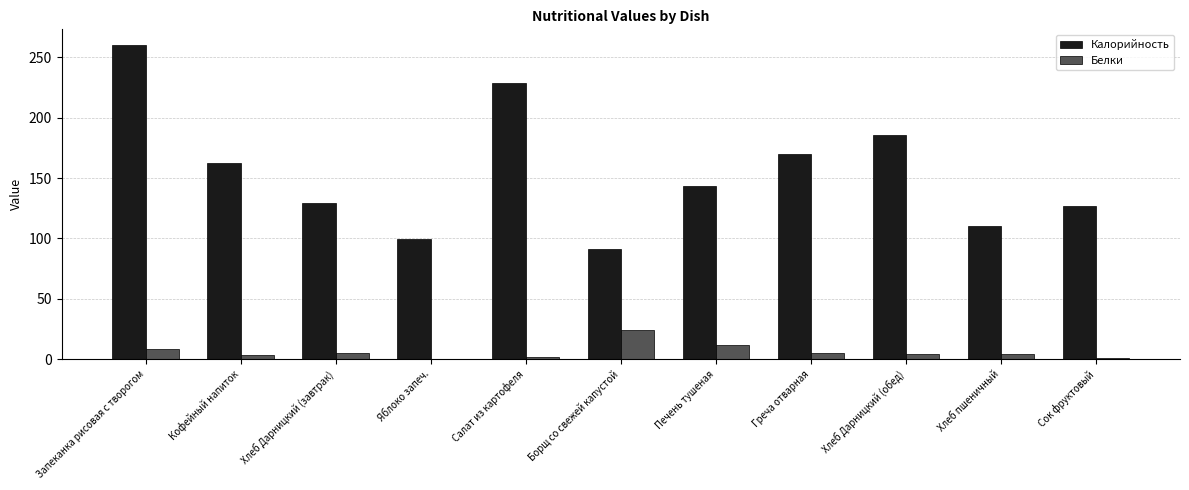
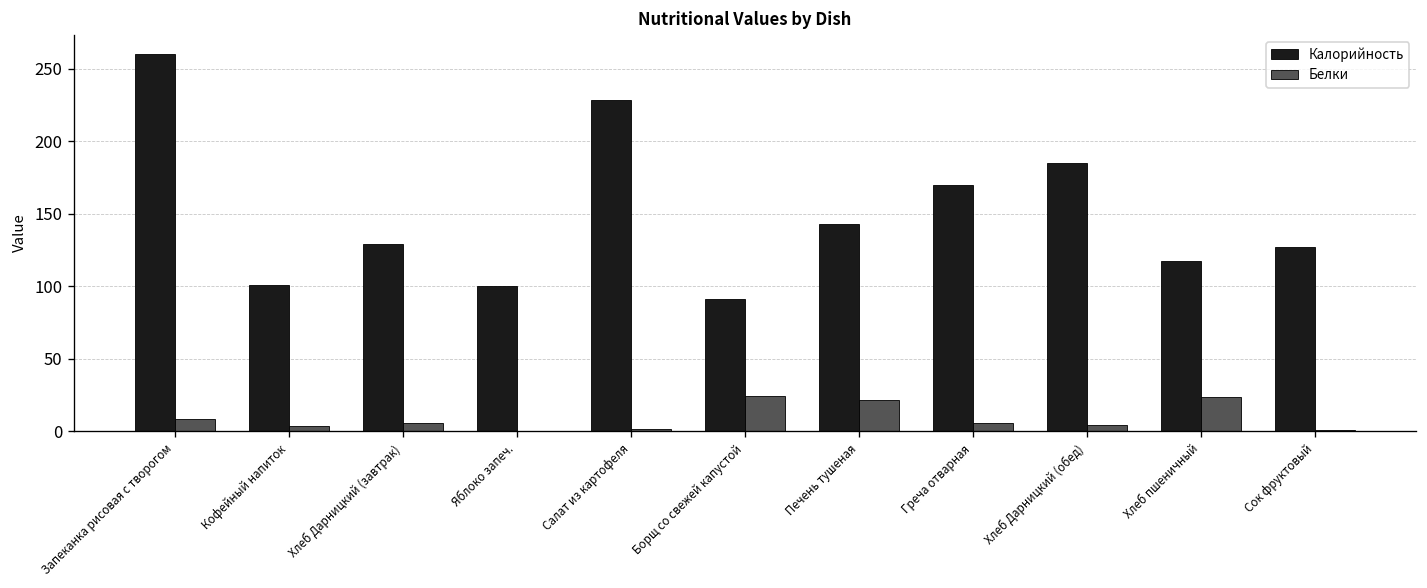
  {
    "Калорийность": {
      "Запеканка рисовая с творогом": 260,
-     "Кофейный напиток": 163,
+     "Кофейный напиток": 101,
      "Хлеб Дарницкий (завтрак)": 129,
      "Яблоко запеч.": 100,
      "Салат из картофеля": 229,
      "Борщ со свежей капустой": 91,
      "Печень тушеная": 143,
      "Греча отварная": 170,
      "Хлеб Дарницкий (обед)": 185,
-     "Хлеб пшеничный": 111,
+     "Хлеб пшеничный": 118,
      "Сок фруктовый": 127
    },
    "Белки": {
      "Запеканка рисовая с творогом": 8,
      "Кофейный напиток": 3,
      "Хлеб Дарницкий (завтрак)": 5,
      "Борщ со свежей капустой": 24,
-     "Печень тушеная": 11,
+     "Печень тушеная": 21,
      "Греча отварная": 5,
      "Хлеб Дарницкий (обед)": 4,
-     "Хлеб пшеничный": 4
+     "Хлеб пшеничный": 23
    }
  }
